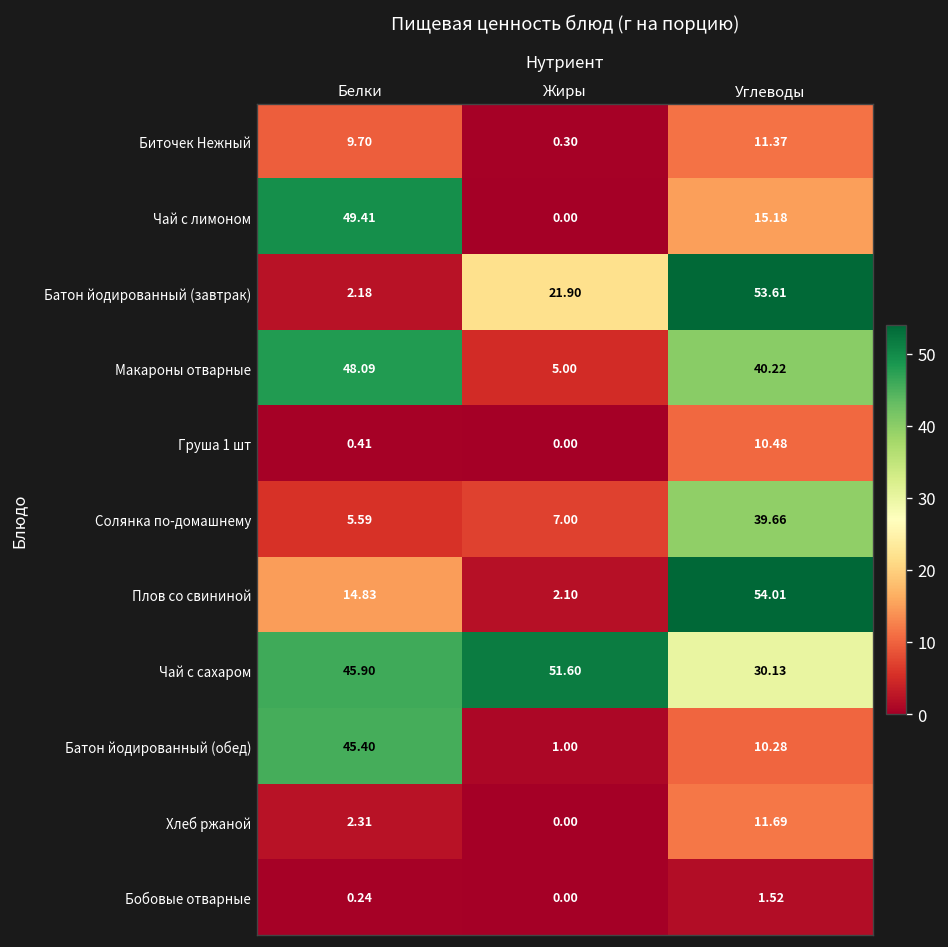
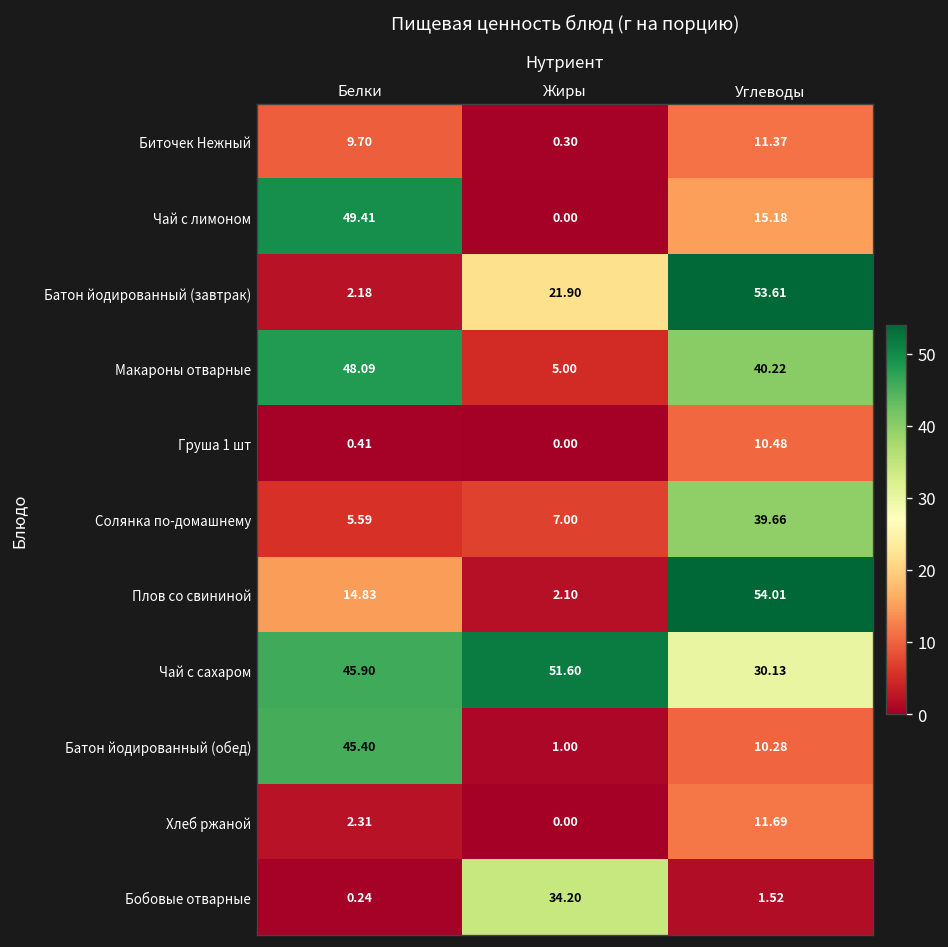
  {
    "Биточек Нежный": {
      "Белки": 9.70,
      "Жиры": 0.30,
      "Углеводы": 11.37
    },
    "Чай с лимоном": {
      "Белки": 49.41,
      "Жиры": 0.00,
      "Углеводы": 15.18
    },
    "Батон йодированный (завтрак)": {
      "Белки": 2.18,
      "Жиры": 21.90,
      "Углеводы": 53.61
    },
    "Макароны отварные": {
      "Белки": 48.09,
      "Жиры": 5.00,
      "Углеводы": 40.22
    },
    "Груша 1 шт": {
      "Белки": 0.41,
      "Жиры": 0.00,
      "Углеводы": 10.48
    },
    "Солянка по-домашнему": {
      "Белки": 5.59,
      "Жиры": 7.00,
      "Углеводы": 39.66
    },
    "Плов со свининой": {
      "Белки": 14.83,
      "Жиры": 2.10,
      "Углеводы": 54.01
    },
    "Чай с сахаром": {
      "Белки": 45.90,
      "Жиры": 51.60,
      "Углеводы": 30.13
    },
    "Батон йодированный (обед)": {
      "Белки": 45.40,
      "Жиры": 1.00,
      "Углеводы": 10.28
    },
    "Хлеб ржаной": {
      "Белки": 2.31,
      "Жиры": 0.00,
      "Углеводы": 11.69
    },
    "Бобовые отварные": {
      "Белки": 0.24,
-     "Жиры": 0.00,
+     "Жиры": 34.20,
      "Углеводы": 1.52
    }
  }
